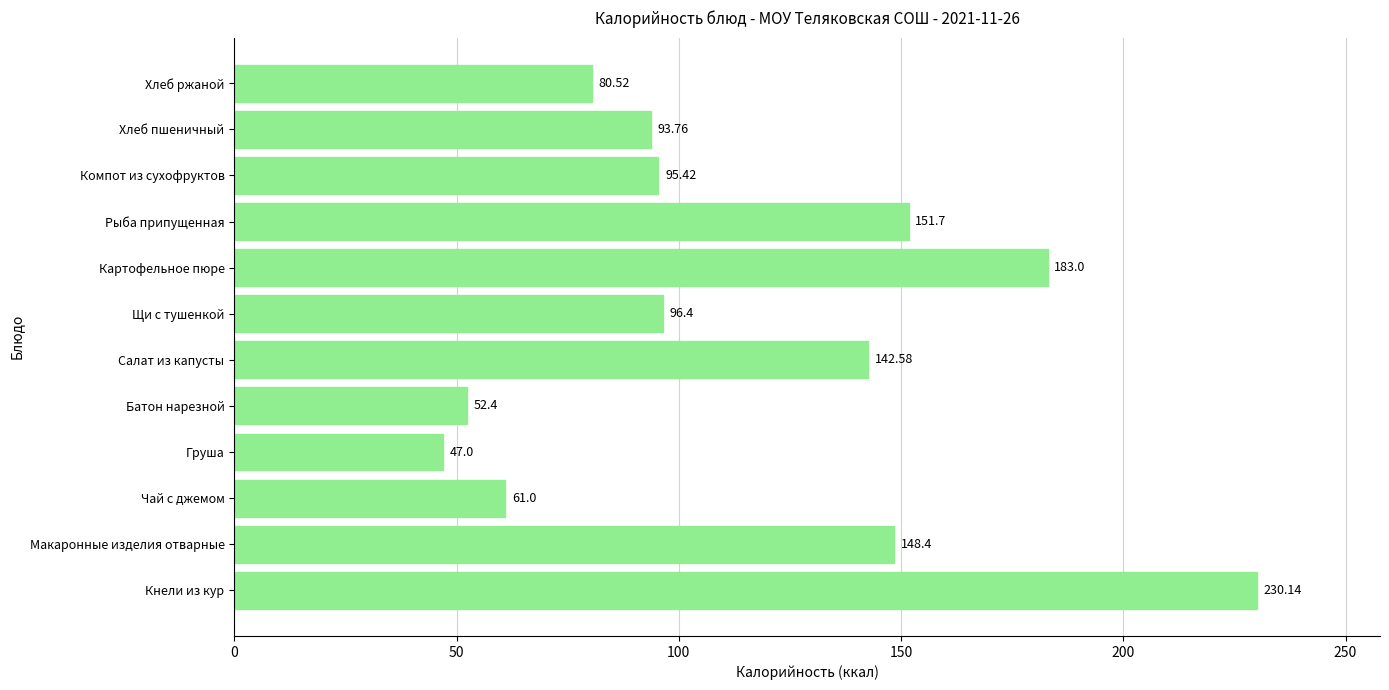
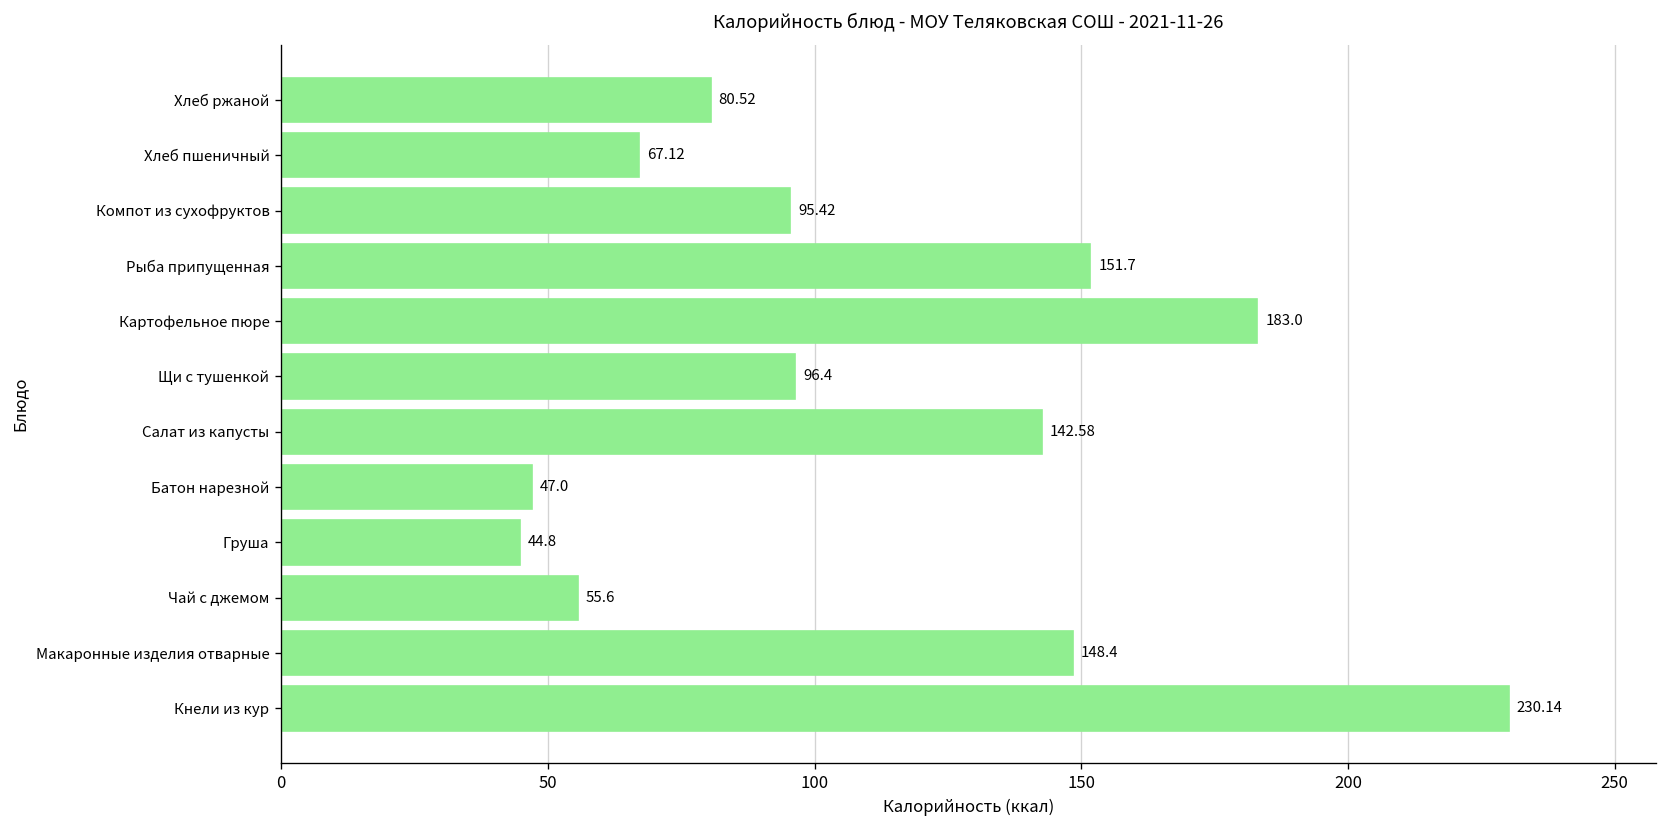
  {
    "Хлеб ржаной": 80.52,
-   "Хлеб пшеничный": 93.76,
+   "Хлеб пшеничный": 67.12,
    "Компот из сухофруктов": 95.42,
    "Рыба припущенная": 151.7,
    "Картофельное пюре": 183.0,
    "Щи с тушенкой": 96.4,
    "Салат из капусты": 142.58,
-   "Батон нарезной": 52.4,
-   "Груша": 47.0,
-   "Чай с джемом": 61.0,
+   "Батон нарезной": 47.0,
+   "Груша": 44.8,
+   "Чай с джемом": 55.6,
    "Макаронные изделия отварные": 148.4,
    "Кнели из кур": 230.14
  }
